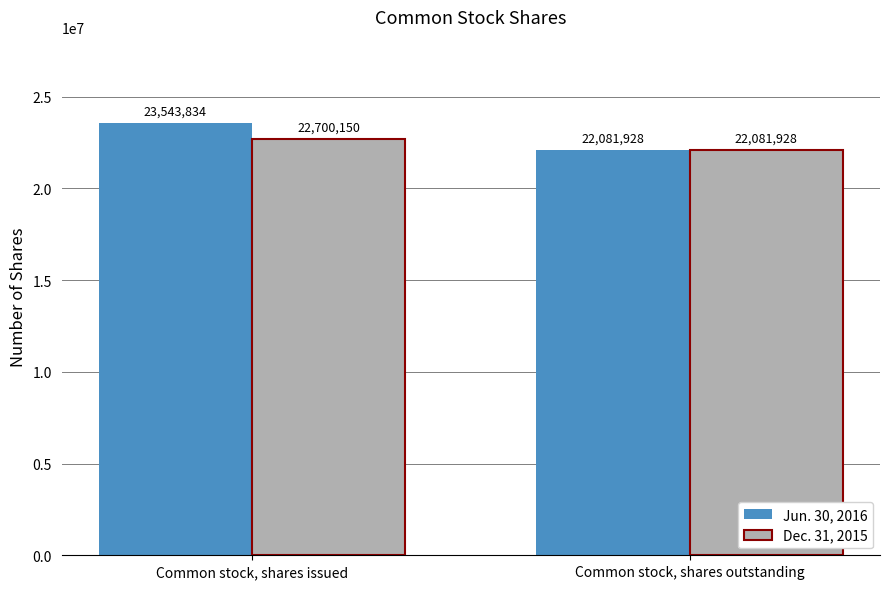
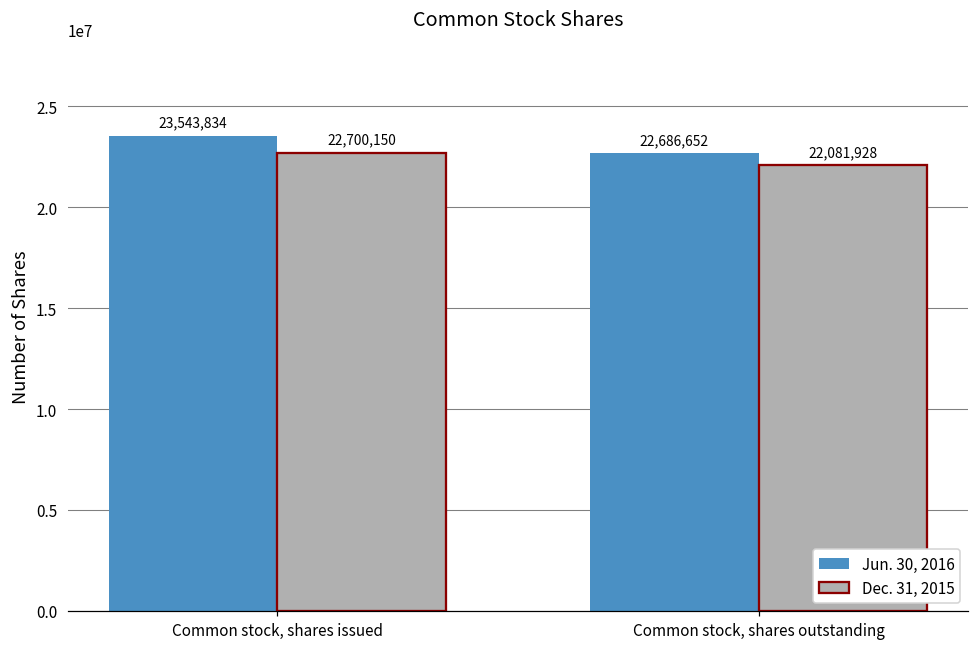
  {
    "Jun. 30, 2016": {
      "Common stock, shares issued": "23,543,834",
-     "Common stock, shares outstanding": "22,081,928"
+     "Common stock, shares outstanding": "22,686,652"
    },
    "Dec. 31, 2015": {
      "Common stock, shares issued": "22,700,150",
      "Common stock, shares outstanding": "22,081,928"
    }
  }
